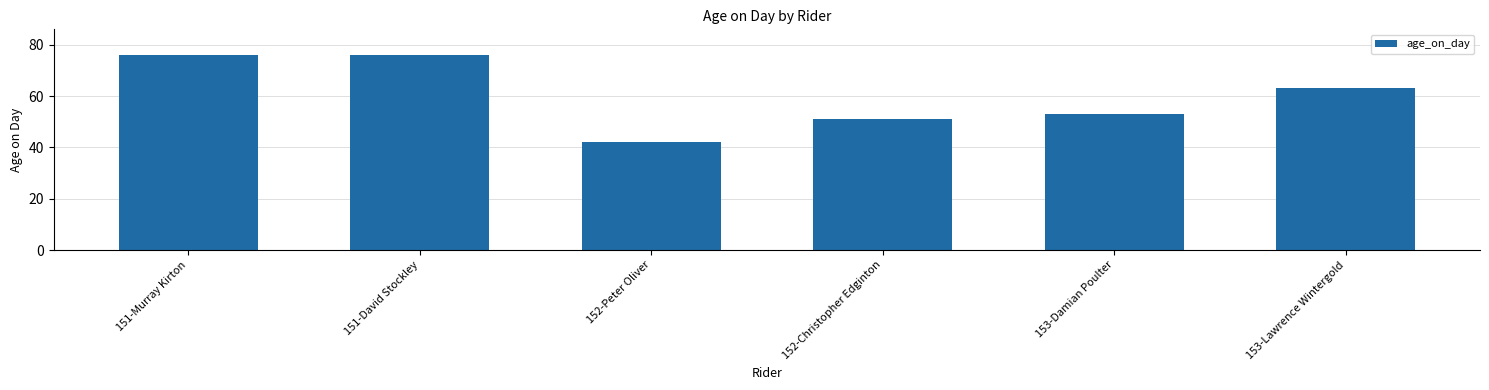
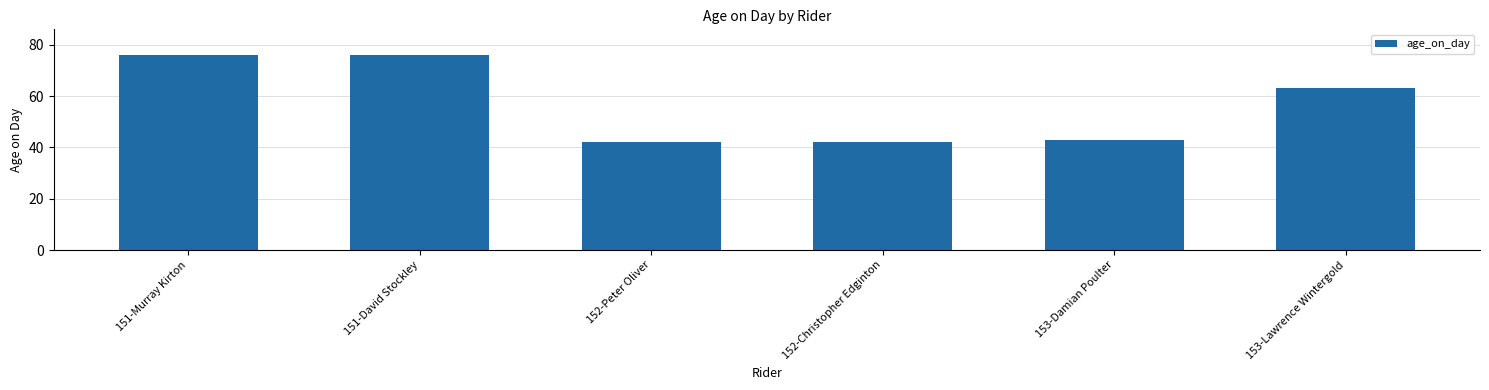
  {
    "151-Murray Kirton": 76,
    "151-David Stockley": 76,
    "152-Peter Oliver": 42,
-   "152-Christopher Edginton": 51,
-   "153-Damian Poulter": 53,
+   "152-Christopher Edginton": 42,
+   "153-Damian Poulter": 43,
    "153-Lawrence Wintergold": 63
  }
